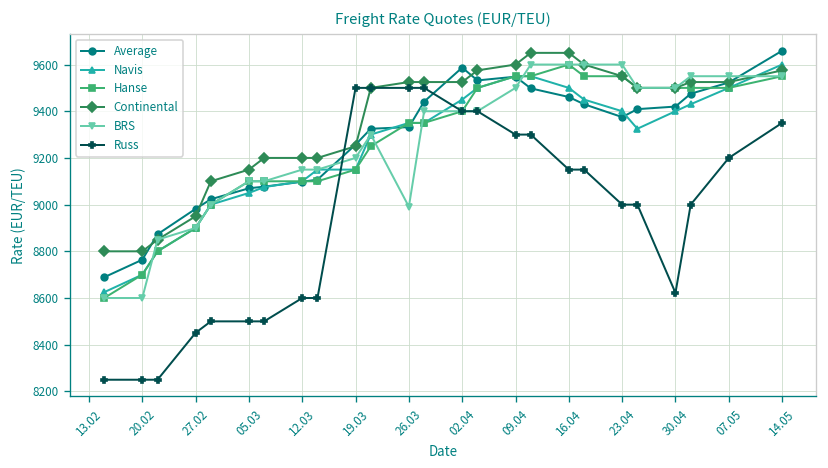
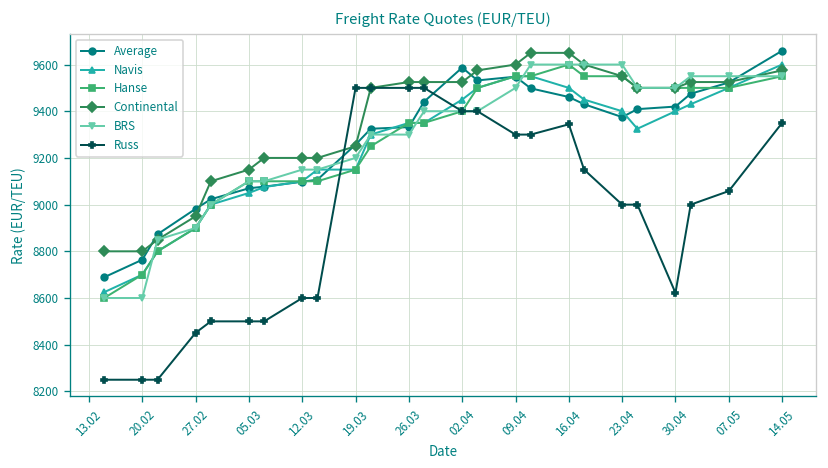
  {
    "Average": {
      "20.02": 8760,
      "27.02": 8980,
      "05.03": 9070,
      "26.03": 9330,
      "02.04": 9590,
      "16.04": 9460,
      "23.04": 9380,
      "30.04": 9420,
      "14.05": 9660
    },
    "Navis": {
      "05.03": 9050,
      "02.04": 9450,
      "16.04": 9500,
      "23.04": 9400,
      "30.04": 9400,
      "14.05": 9600
    },
    "BRS": {
      "20.02": 8600,
      "12.03": 9150,
      "19.03": 9200,
-     "26.03": 8990,
+     "26.03": 9300,
      "09.04": 9500,
      "23.04": 9600,
      "07.05": 9550
    },
    "Russ": {
      "20.02": 8250,
      "27.02": 8450,
      "05.03": 8500,
      "12.03": 8600,
      "19.03": 9500,
      "26.03": 9500,
      "09.04": 9300,
-     "16.04": 9150,
+     "16.04": 9340,
      "23.04": 9000,
      "30.04": 8620,
-     "07.05": 9200,
+     "07.05": 9060,
      "14.05": 9350
    }
  }
